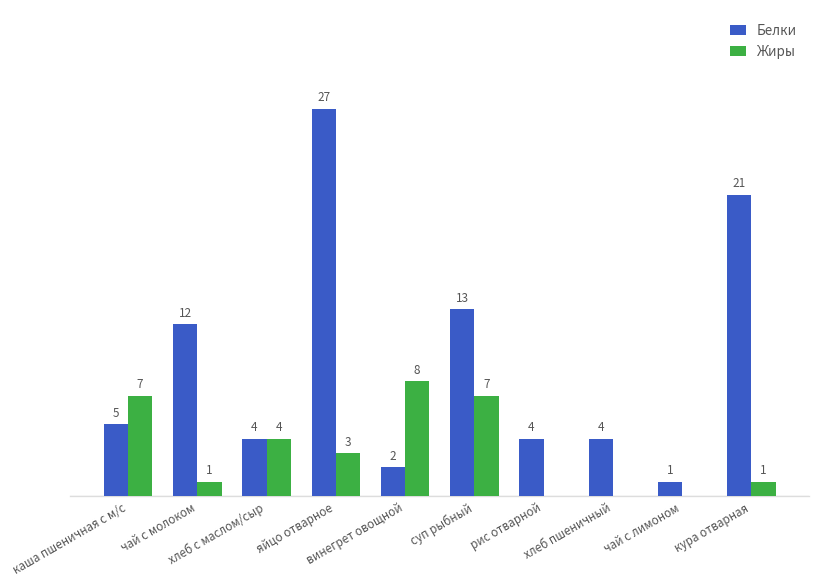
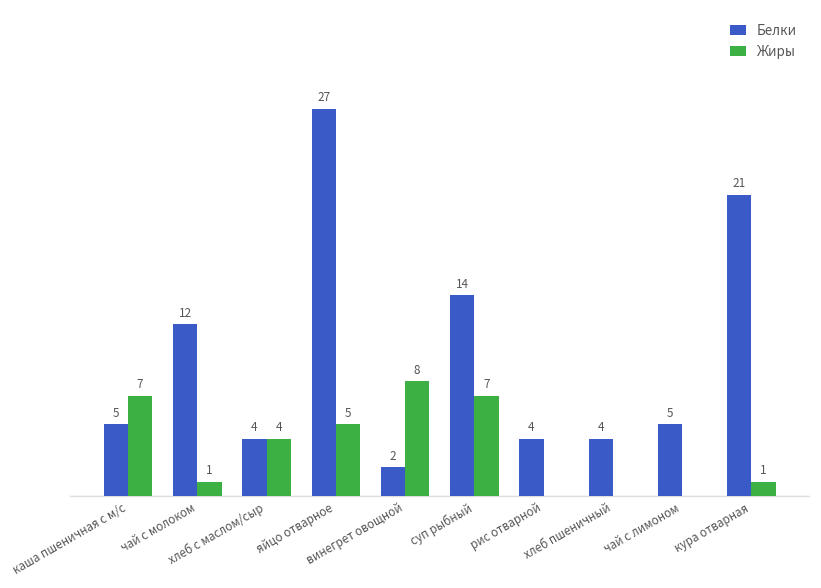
  {
    "Белки": {
      "каша пшеничная с м/с": 5,
      "чай с молоком": 12,
      "хлеб с маслом/сыр": 4,
      "яйцо отварное": 27,
      "винегрет овощной": 2,
-     "суп рыбный": 13,
+     "суп рыбный": 14,
      "рис отварной": 4,
      "хлеб пшеничный": 4,
-     "чай с лимоном": 1,
+     "чай с лимоном": 5,
      "кура отварная": 21
    },
    "Жиры": {
      "каша пшеничная с м/с": 7,
      "чай с молоком": 1,
      "хлеб с маслом/сыр": 4,
-     "яйцо отварное": 3,
+     "яйцо отварное": 5,
      "винегрет овощной": 8,
      "суп рыбный": 7,
      "кура отварная": 1
    }
  }
